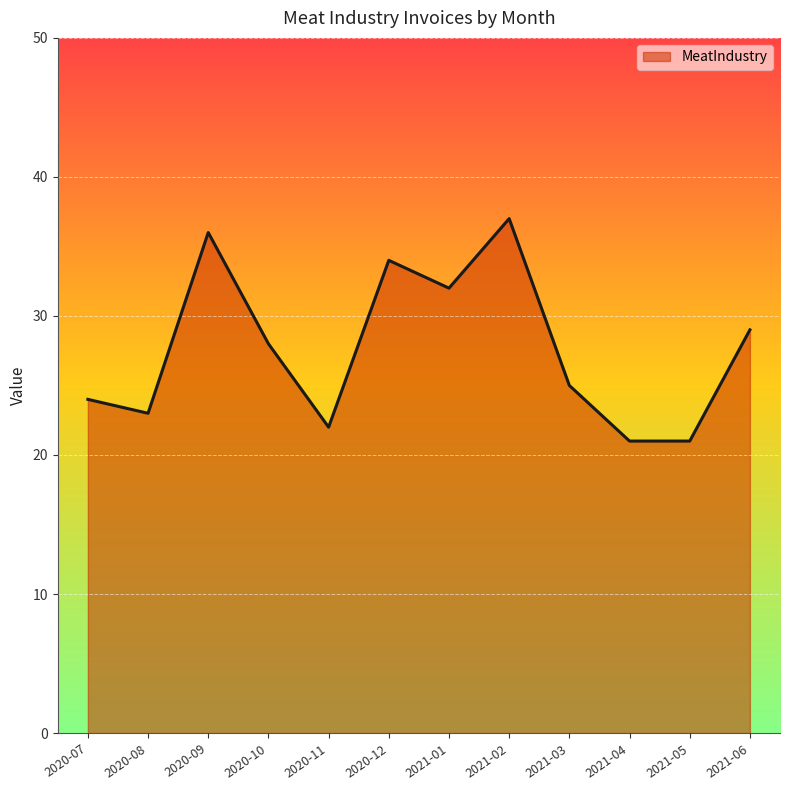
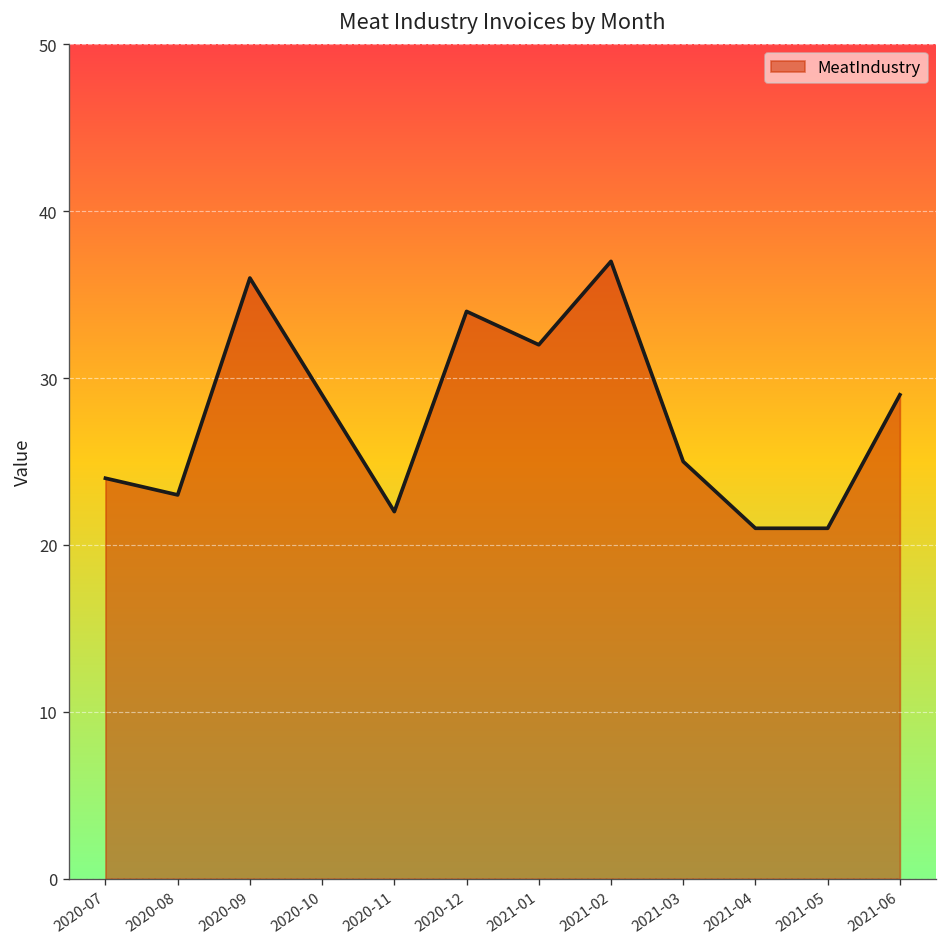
  {
    "2020-07": 24,
    "2020-08": 23,
    "2020-09": 36,
-   "2020-10": 28,
+   "2020-10": 29,
    "2020-11": 22,
    "2020-12": 34,
    "2021-01": 32,
    "2021-02": 37,
    "2021-03": 25,
    "2021-04": 21,
    "2021-05": 21,
    "2021-06": 29
  }
